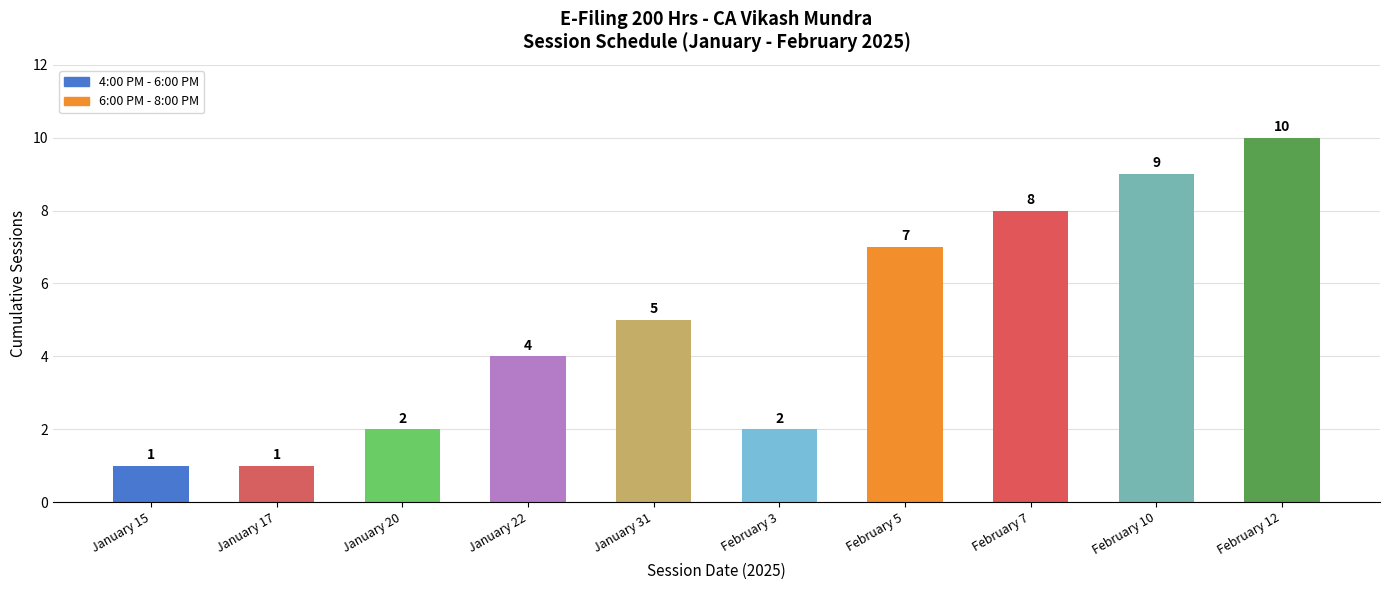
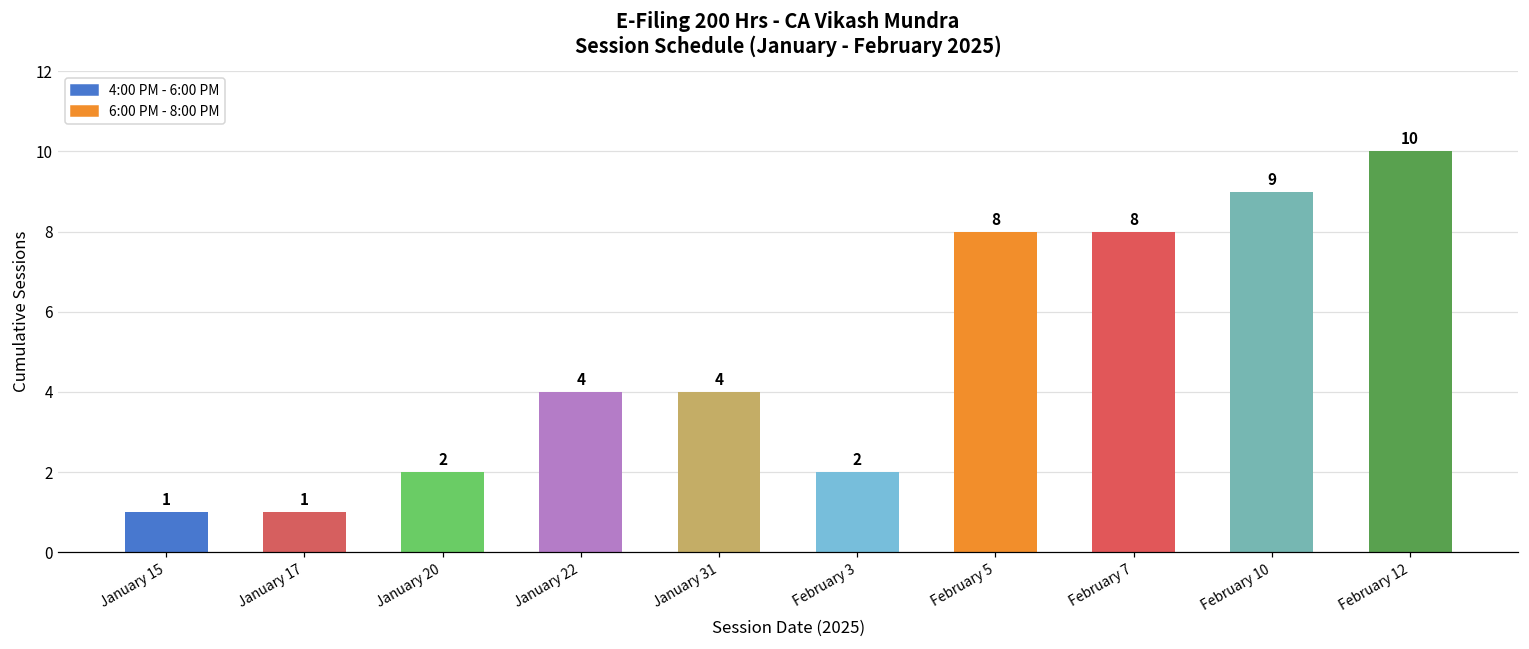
  {
    "January 15": 1,
    "January 17": 1,
    "January 20": 2,
    "January 22": 4,
-   "January 31": 5,
+   "January 31": 4,
    "February 3": 2,
-   "February 5": 7,
+   "February 5": 8,
    "February 7": 8,
    "February 10": 9,
    "February 12": 10
  }
